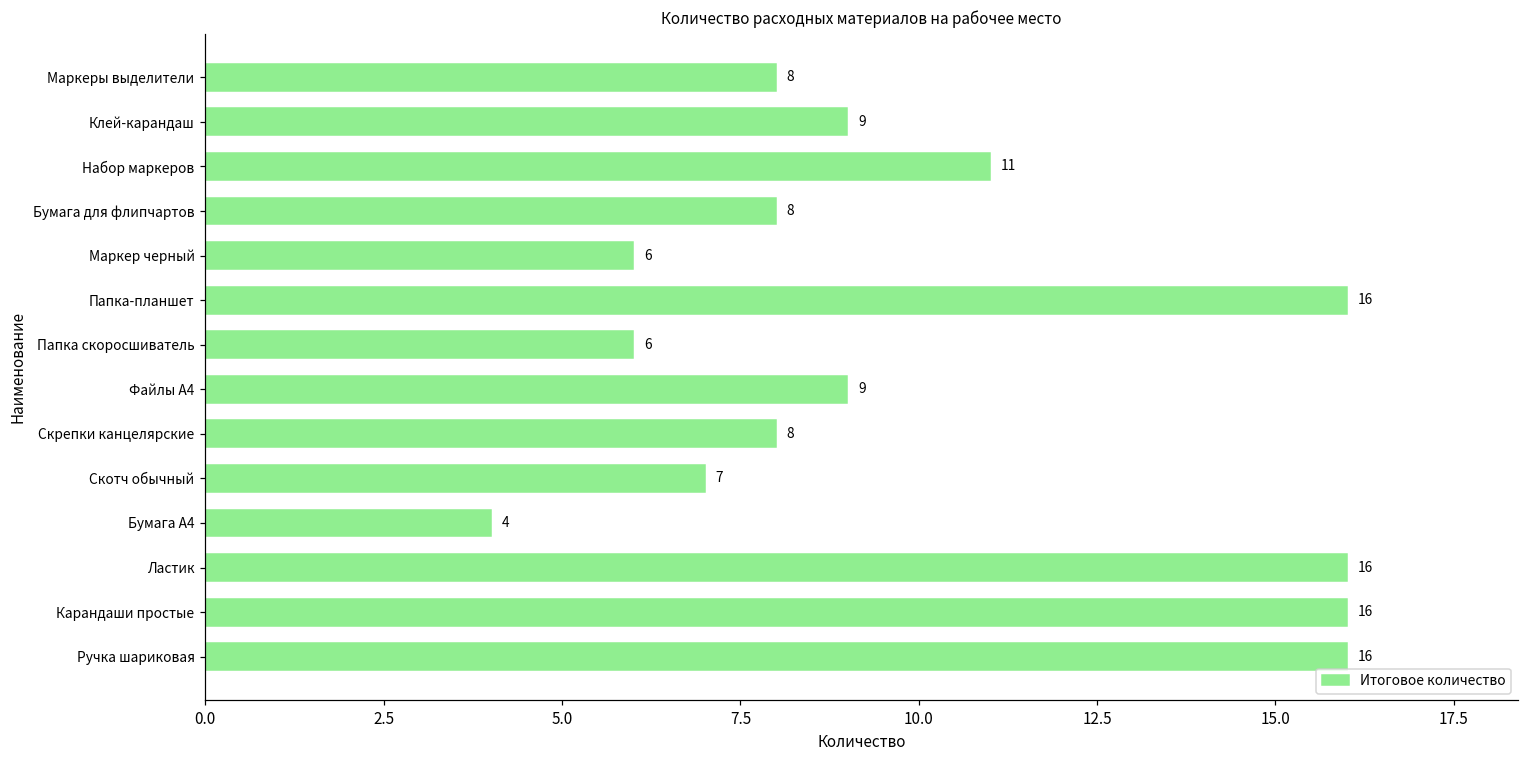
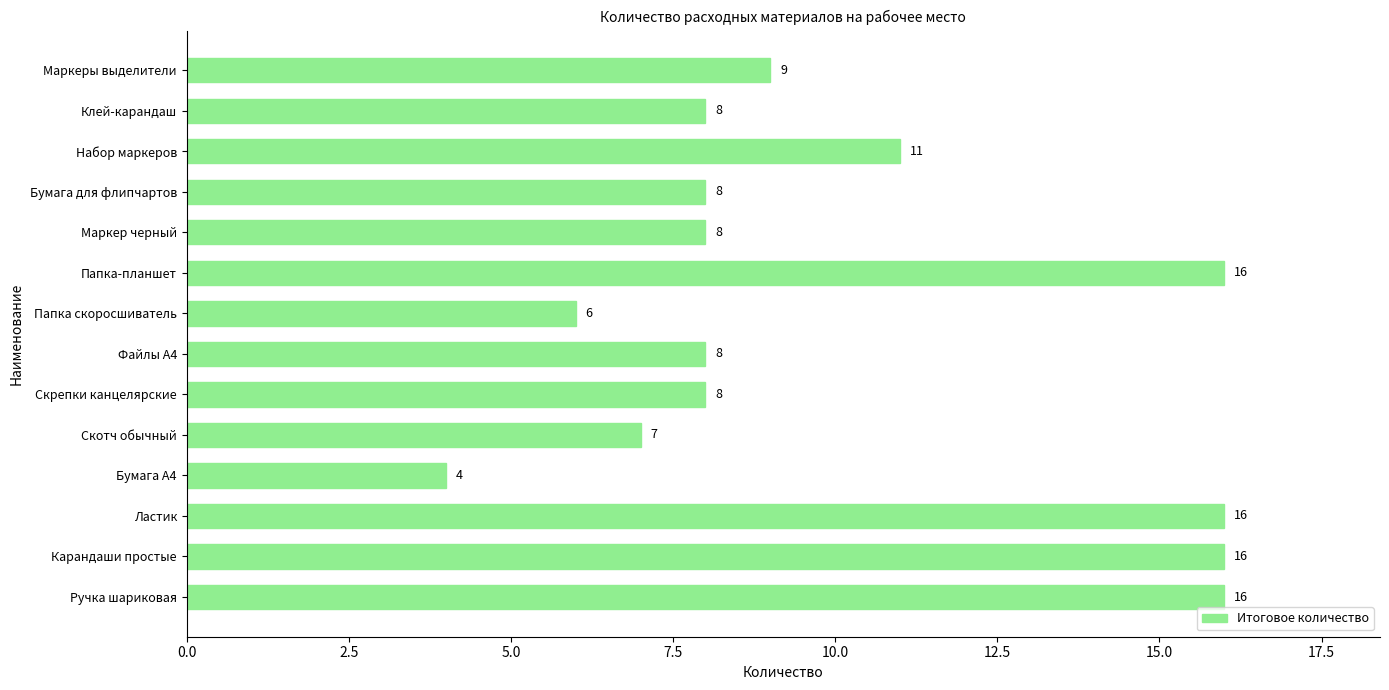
  {
-   "Маркеры выделители": 8,
-   "Клей-карандаш": 9,
+   "Маркеры выделители": 9,
+   "Клей-карандаш": 8,
    "Набор маркеров": 11,
    "Бумага для флипчартов": 8,
-   "Маркер черный": 6,
+   "Маркер черный": 8,
    "Папка-планшет": 16,
    "Папка скоросшиватель": 6,
-   "Файлы А4": 9,
+   "Файлы А4": 8,
    "Скрепки канцелярские": 8,
    "Скотч обычный": 7,
    "Бумага А4": 4,
    "Ластик": 16,
    "Карандаши простые": 16,
    "Ручка шариковая": 16
  }
